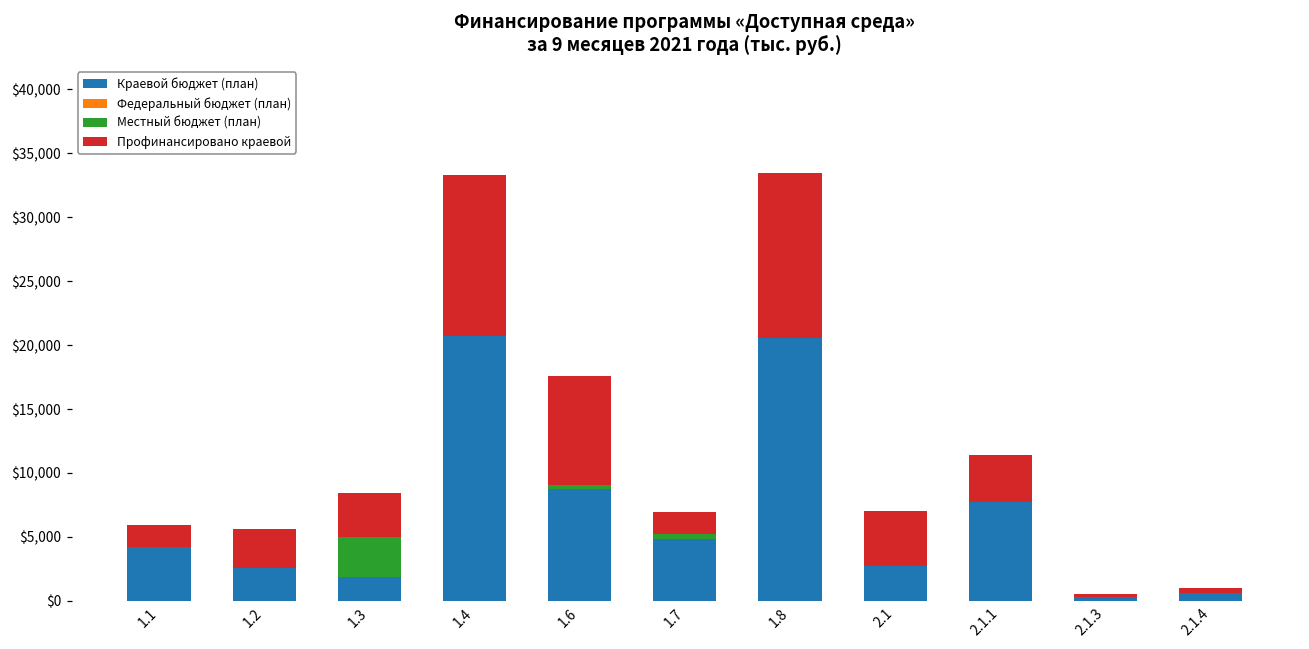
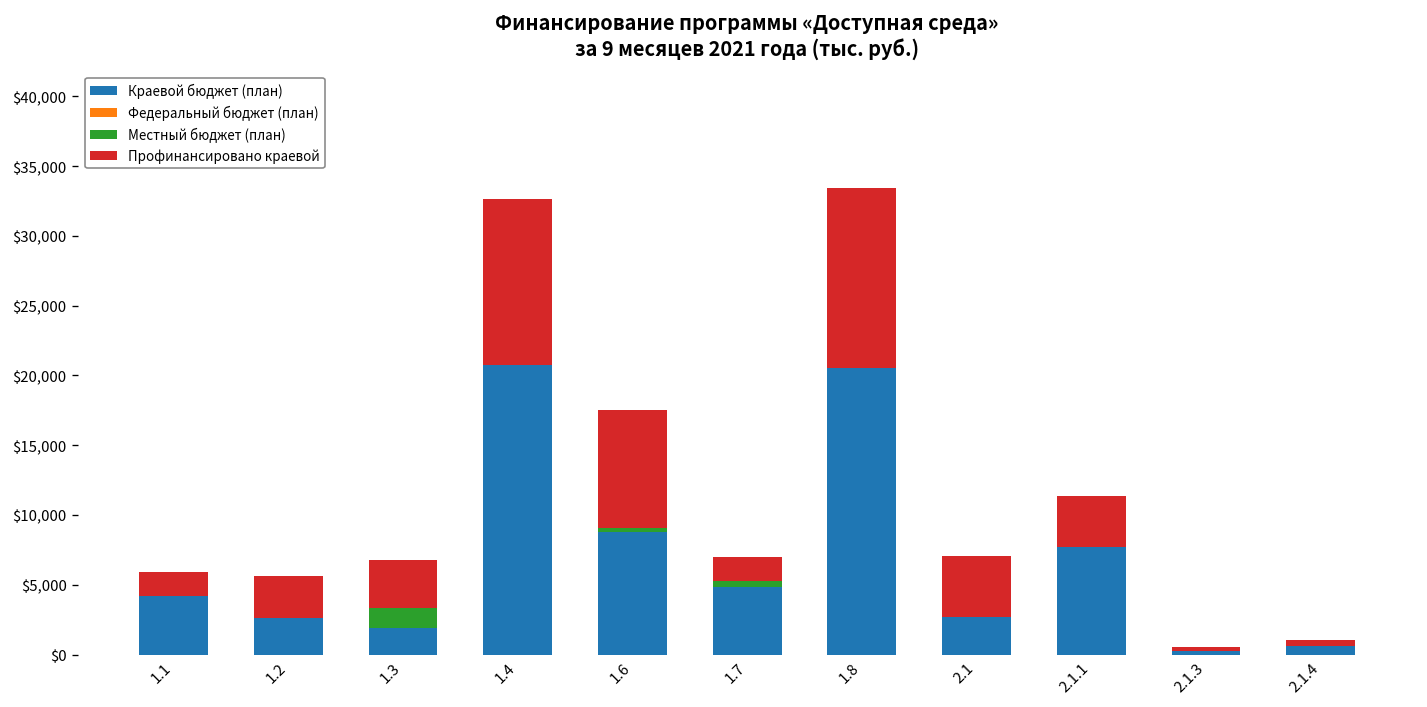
  {
    "Федеральный бюджет (план)": {
      "1.1": "$4,200",
      "1.2": "$2,600",
      "1.3": "$1,900",
      "1.4": "$20,700",
      "1.6": "$8,800",
      "1.7": "$4,900",
      "1.8": "$20,500",
      "2.1": "$2,700",
      "2.1.1": "$7,700",
      "2.1.3": "$300",
      "2.1.4": "$600"
    },
    "Местный бюджет (план)": {
      "1.1": "$0",
      "1.2": "$0",
-     "1.3": "$3,100",
+     "1.3": "$1,500",
      "1.4": "$0",
      "1.6": "$300",
      "1.7": "$400",
      "1.8": "$0",
      "2.1": "$0",
      "2.1.1": "$0",
      "2.1.3": "$0",
      "2.1.4": "$0"
    },
    "Профинансировано краевой": {
      "1.1": "$1,700",
      "1.2": "$3,000",
      "1.3": "$3,400",
-     "1.4": "$12,600",
+     "1.4": "$11,900",
      "1.6": "$8,500",
      "1.7": "$1,700",
      "1.8": "$12,900",
      "2.1": "$4,400",
      "2.1.1": "$3,700",
      "2.1.3": "$300",
      "2.1.4": "$400"
    }
  }
